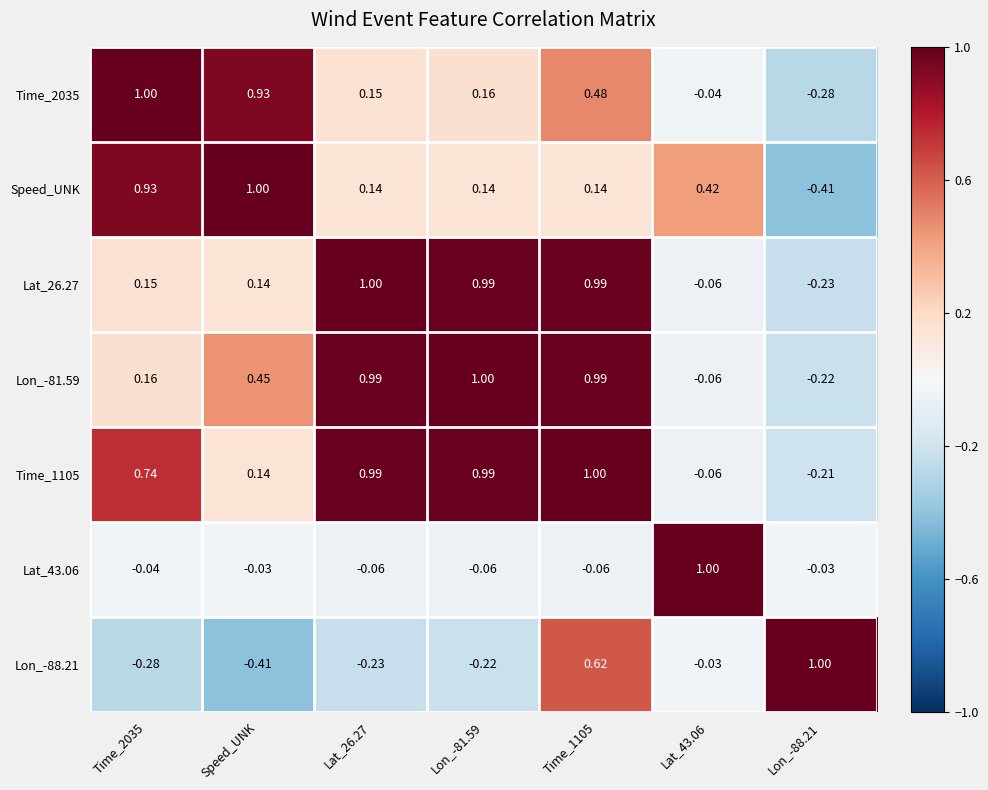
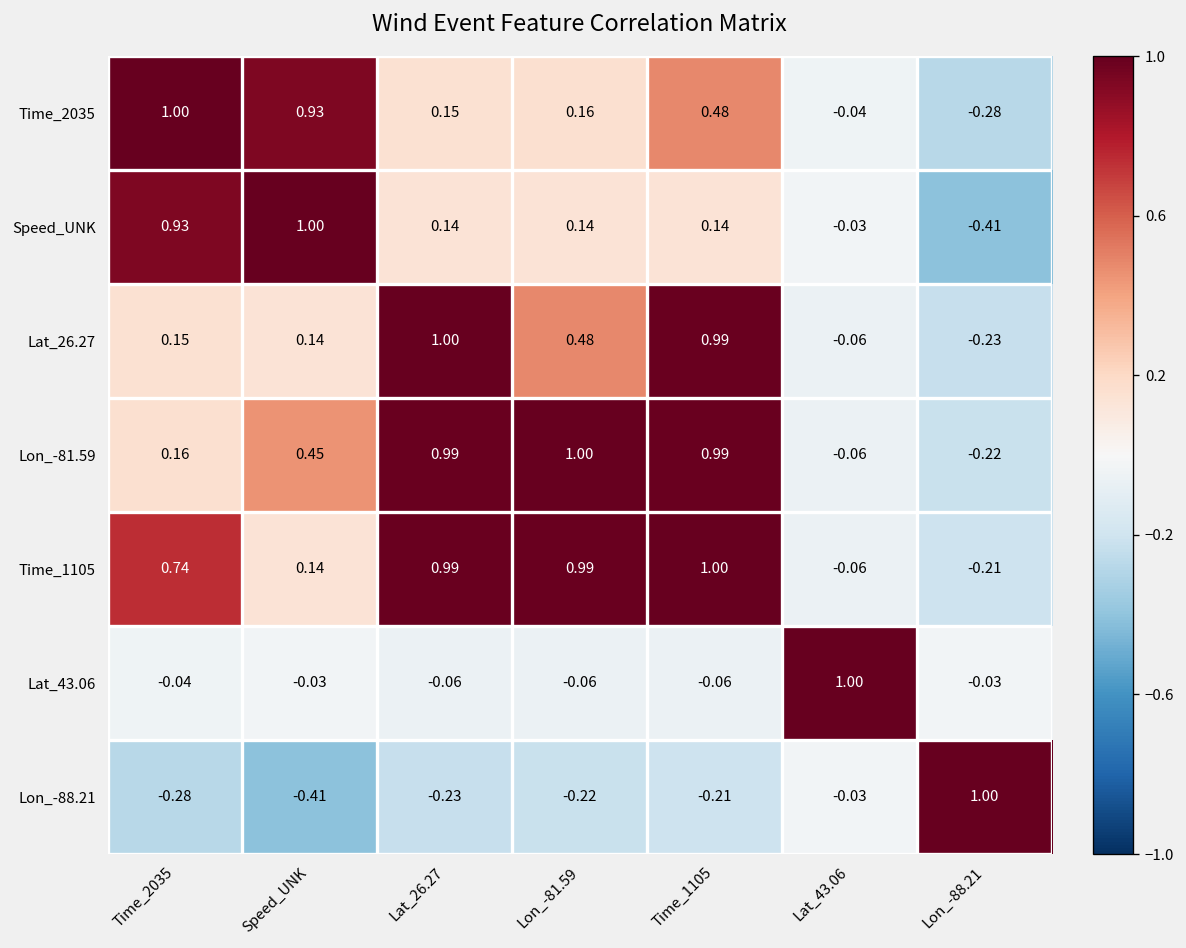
  {
    "Time_2035": {
      "Time_2035": 1.00,
      "Speed_UNK": 0.93,
      "Lat_26.27": 0.15,
      "Lon_-81.59": 0.16,
      "Time_1105": 0.48,
      "Lat_43.06": -0.04,
      "Lon_-88.21": -0.28
    },
    "Speed_UNK": {
      "Time_2035": 0.93,
      "Speed_UNK": 1.00,
      "Lat_26.27": 0.14,
      "Lon_-81.59": 0.14,
      "Time_1105": 0.14,
-     "Lat_43.06": 0.42,
+     "Lat_43.06": -0.03,
      "Lon_-88.21": -0.41
    },
    "Lat_26.27": {
      "Time_2035": 0.15,
      "Speed_UNK": 0.14,
      "Lat_26.27": 1.00,
-     "Lon_-81.59": 0.99,
+     "Lon_-81.59": 0.48,
      "Time_1105": 0.99,
      "Lat_43.06": -0.06,
      "Lon_-88.21": -0.23
    },
    "Lon_-81.59": {
      "Time_2035": 0.16,
      "Speed_UNK": 0.45,
      "Lat_26.27": 0.99,
      "Lon_-81.59": 1.00,
      "Time_1105": 0.99,
      "Lat_43.06": -0.06,
      "Lon_-88.21": -0.22
    },
    "Time_1105": {
      "Time_2035": 0.74,
      "Speed_UNK": 0.14,
      "Lat_26.27": 0.99,
      "Lon_-81.59": 0.99,
      "Time_1105": 1.00,
      "Lat_43.06": -0.06,
      "Lon_-88.21": -0.21
    },
    "Lat_43.06": {
      "Time_2035": -0.04,
      "Speed_UNK": -0.03,
      "Lat_26.27": -0.06,
      "Lon_-81.59": -0.06,
      "Time_1105": -0.06,
      "Lat_43.06": 1.00,
      "Lon_-88.21": -0.03
    },
    "Lon_-88.21": {
      "Time_2035": -0.28,
      "Speed_UNK": -0.41,
      "Lat_26.27": -0.23,
      "Lon_-81.59": -0.22,
-     "Time_1105": 0.62,
+     "Time_1105": -0.21,
      "Lat_43.06": -0.03,
      "Lon_-88.21": 1.00
    }
  }
